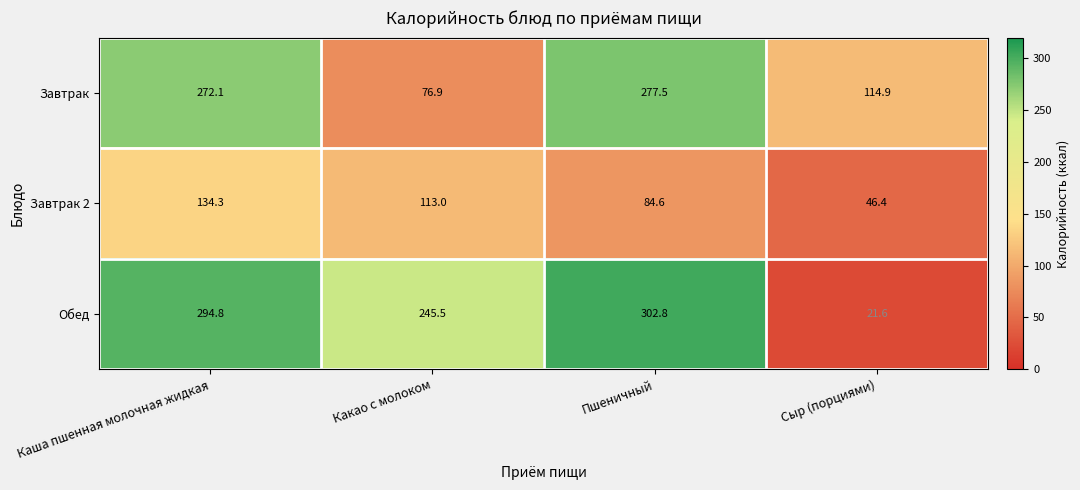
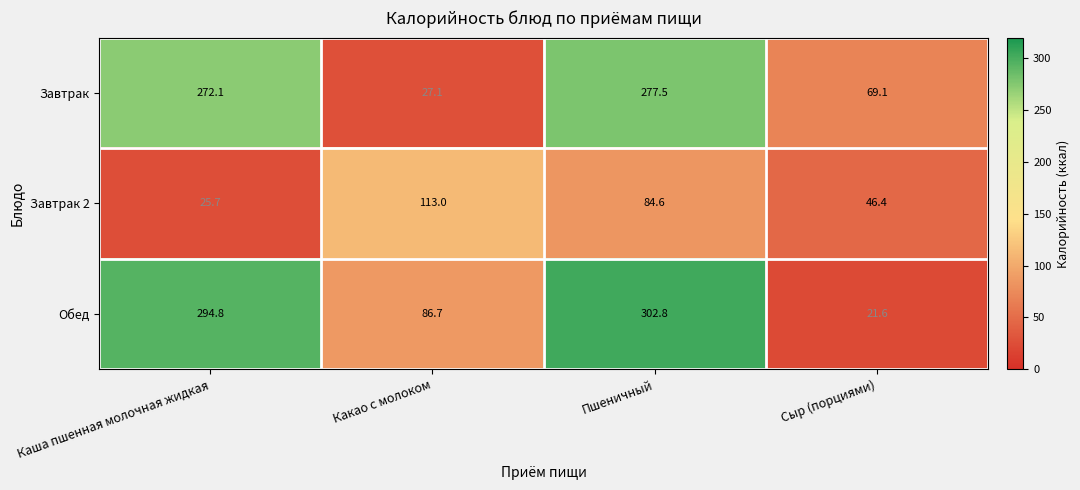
  {
    "Завтрак": {
      "Каша пшенная молочная жидкая": 272.1,
-     "Какао с молоком": 76.9,
+     "Какао с молоком": 27.1,
      "Пшеничный": 277.5,
-     "Сыр (порциями)": 114.9
+     "Сыр (порциями)": 69.1
    },
    "Завтрак 2": {
-     "Каша пшенная молочная жидкая": 134.3,
+     "Каша пшенная молочная жидкая": 25.7,
      "Какао с молоком": 113.0,
      "Пшеничный": 84.6,
      "Сыр (порциями)": 46.4
    },
    "Обед": {
      "Каша пшенная молочная жидкая": 294.8,
-     "Какао с молоком": 245.5,
+     "Какао с молоком": 86.7,
      "Пшеничный": 302.8,
      "Сыр (порциями)": 21.6
    }
  }
